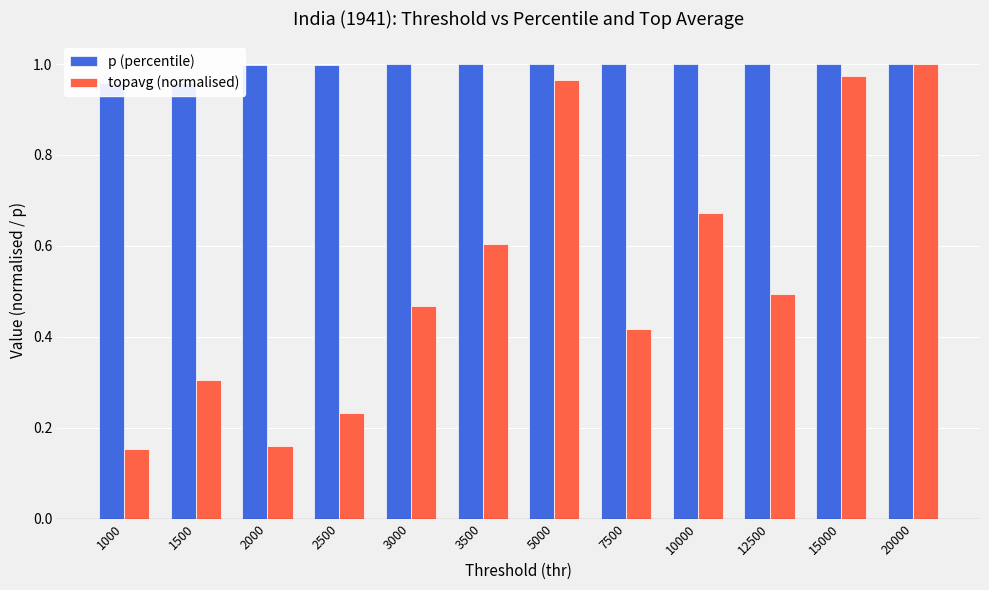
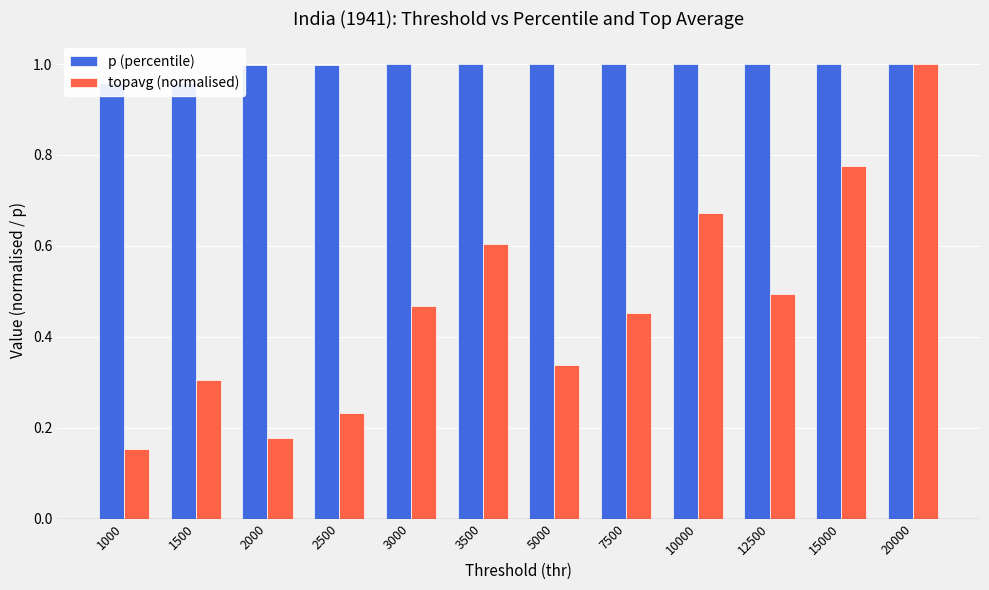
  {
    "p (percentile)": {
      "2000": 1.00,
      "2500": 1.00,
      "3000": 1.00,
      "3500": 1.00,
      "5000": 1.00,
      "7500": 1.00,
      "10000": 1.00,
      "12500": 1.00,
      "15000": 1.00,
      "20000": 1.00
    },
    "topavg (normalised)": {
      "1000": 0.15,
      "1500": 0.30,
-     "2000": 0.16,
+     "2000": 0.18,
      "2500": 0.23,
      "3000": 0.47,
      "3500": 0.60,
-     "5000": 0.97,
-     "7500": 0.42,
+     "5000": 0.34,
+     "7500": 0.45,
      "10000": 0.67,
      "12500": 0.49,
-     "15000": 0.97,
+     "15000": 0.78,
      "20000": 1.00
    }
  }
